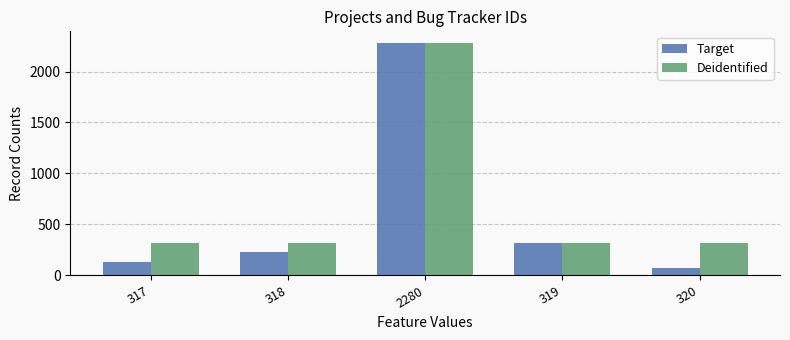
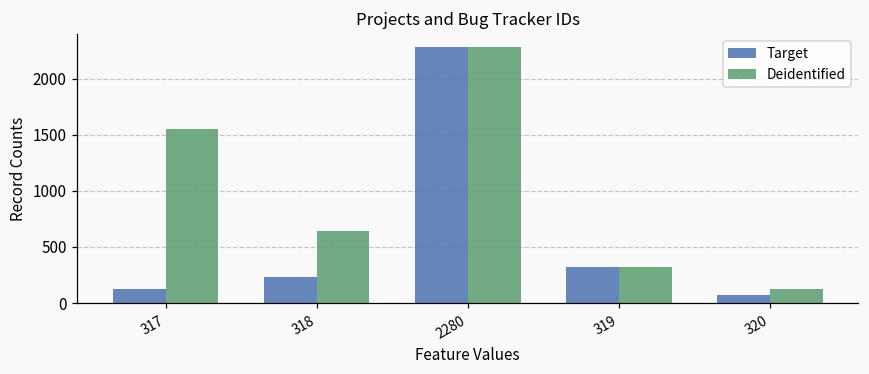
  {
    "Target": {
      "317": 130,
      "318": 230,
      "2280": 2280,
      "319": 320,
      "320": 70
    },
    "Deidentified": {
-     "317": 320,
-     "318": 320,
+     "317": 1550,
+     "318": 640,
      "2280": 2280,
      "319": 320,
-     "320": 320
+     "320": 120
    }
  }
